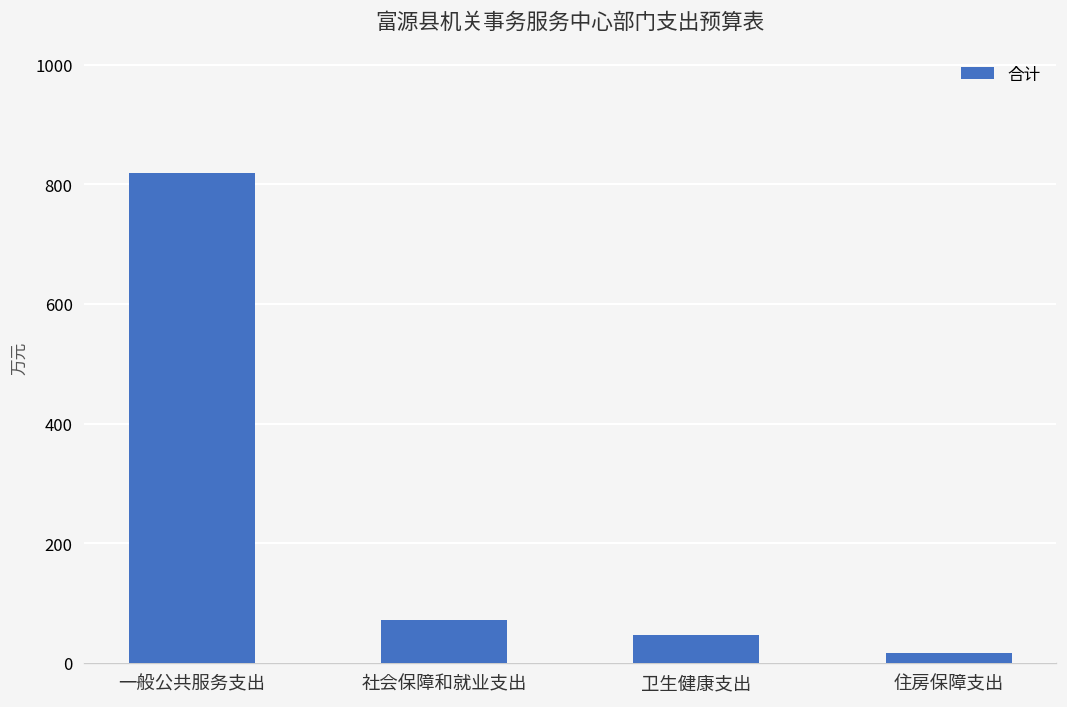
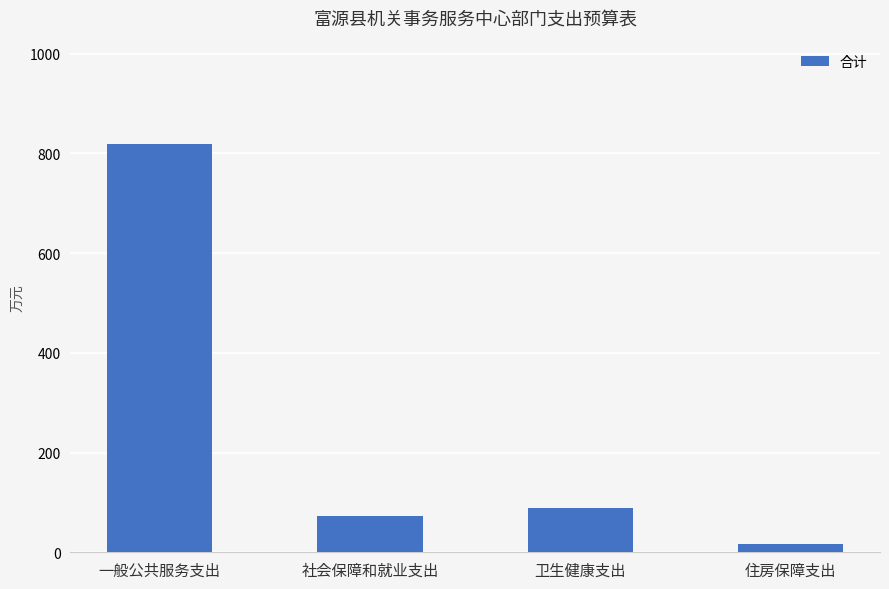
  {
    "一般公共服务支出": 820,
    "社会保障和就业支出": 70,
-   "卫生健康支出": 50,
+   "卫生健康支出": 90,
    "住房保障支出": 20
  }
